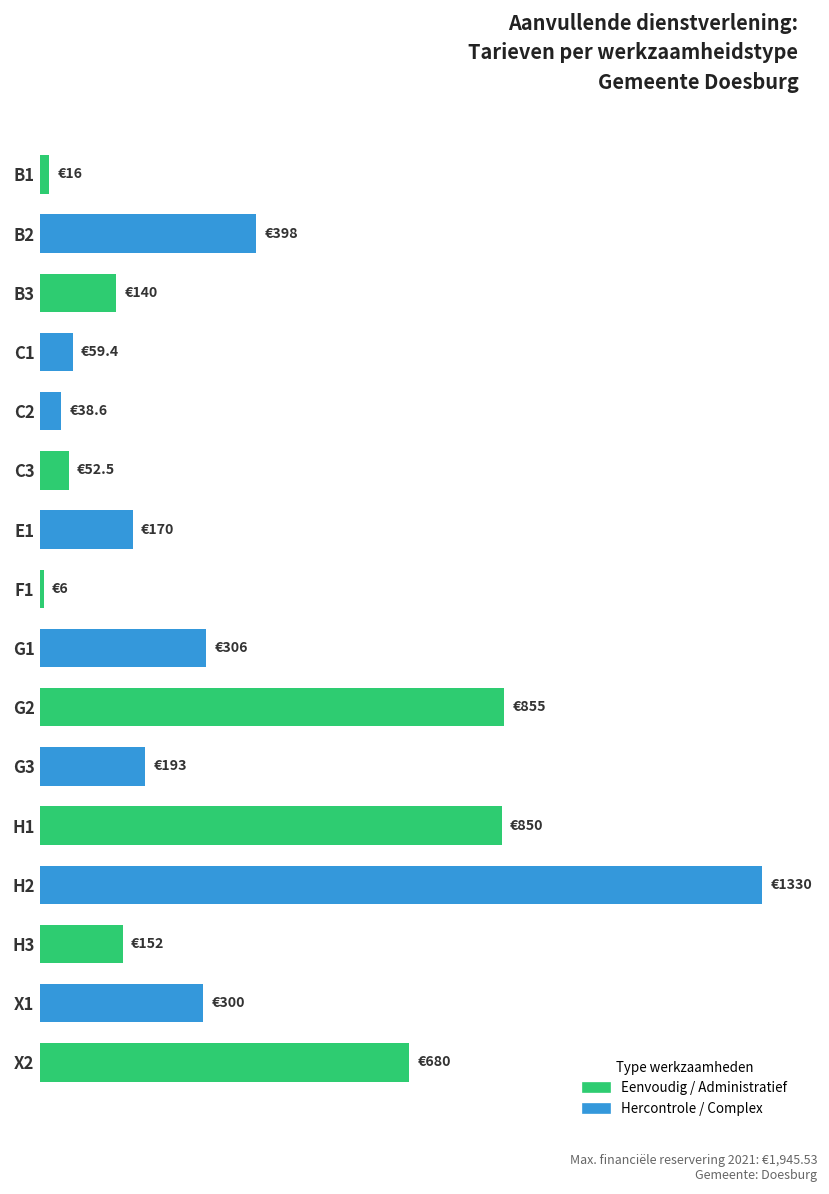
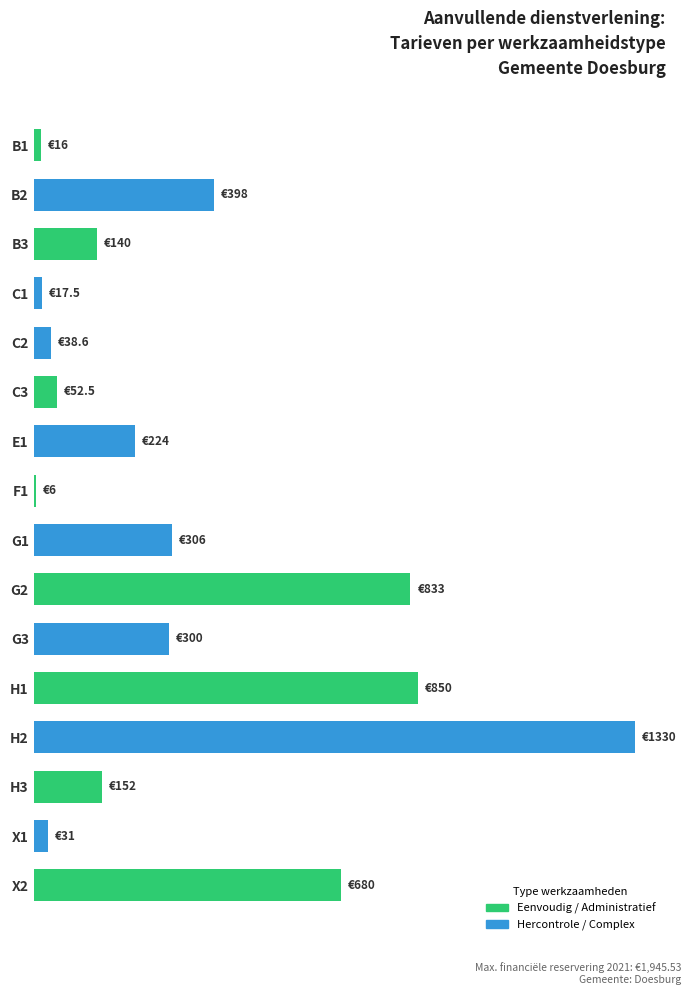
  {
    "B1": "€16",
    "B2": "€398",
    "B3": "€140",
-   "C1": "€59.4",
+   "C1": "€17.5",
    "C2": "€38.6",
    "C3": "€52.5",
-   "E1": "€170",
+   "E1": "€224",
    "F1": "€6",
    "G1": "€306",
-   "G2": "€855",
-   "G3": "€193",
+   "G2": "€833",
+   "G3": "€300",
    "H1": "€850",
    "H2": "€1330",
    "H3": "€152",
-   "X1": "€300",
+   "X1": "€31",
    "X2": "€680"
  }
